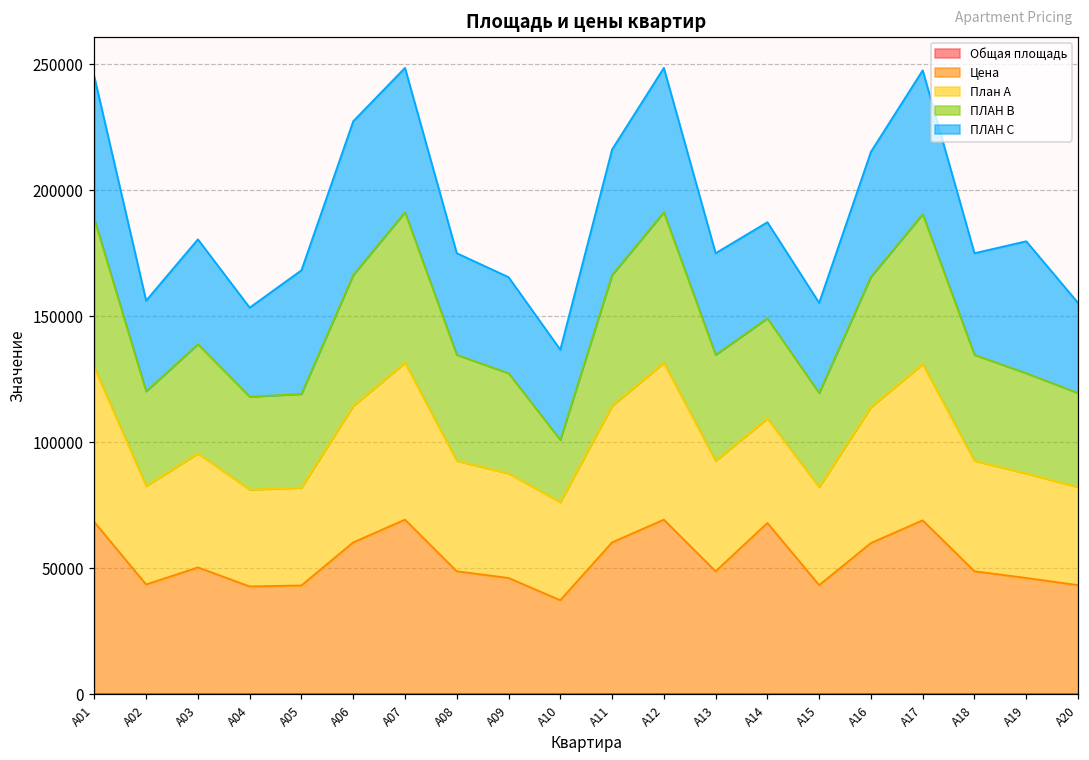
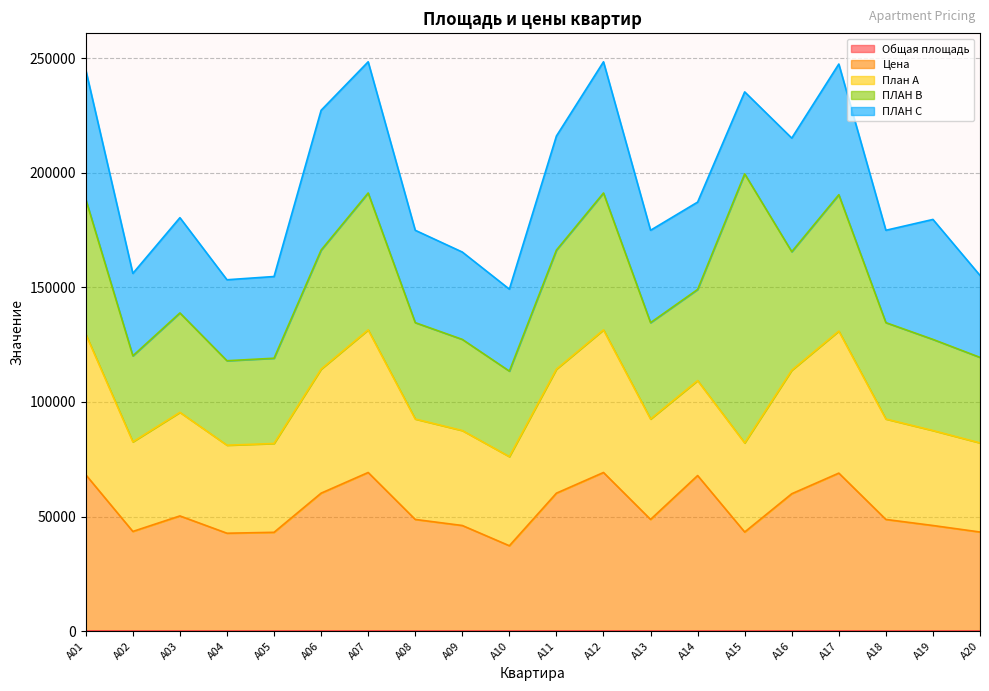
  {
    "Общая площадь": {
      "А01": 0,
      "А02": 0,
      "А03": 0,
      "А04": 0,
      "А05": 0,
      "А06": 0,
      "А07": 0,
      "А08": 0,
      "А09": 0,
      "А10": 0,
      "А11": 0,
      "А12": 0,
      "А13": 0,
      "А14": 0,
      "А15": 0,
      "А16": 0,
      "А17": 0,
      "А18": 0,
      "А19": 0,
      "А20": 0
    },
    "Цена": {
      "А01": 68000,
      "А02": 43000,
      "А03": 50000,
      "А04": 43000,
      "А05": 43000,
      "А06": 60000,
      "А07": 69000,
      "А08": 49000,
      "А09": 46000,
      "А10": 37000,
      "А11": 60000,
      "А12": 69000,
      "А13": 49000,
      "А14": 68000,
      "А15": 43000,
      "А16": 60000,
      "А17": 69000,
      "А18": 49000,
      "А19": 46000,
      "А20": 43000
    },
    "План А": {
      "А01": 61000,
      "А02": 39000,
      "А03": 45000,
      "А04": 38000,
      "А05": 39000,
      "А06": 54000,
      "А07": 62000,
      "А08": 44000,
      "А09": 41000,
      "А10": 39000,
      "А11": 54000,
      "А12": 62000,
      "А13": 44000,
      "А14": 41000,
      "А15": 39000,
      "А16": 54000,
      "А17": 62000,
      "А18": 44000,
      "А19": 41000,
      "А20": 39000
    },
    "ПЛАН В": {
      "А01": 59000,
      "А02": 38000,
      "А03": 43000,
      "А04": 37000,
      "А05": 37000,
      "А06": 52000,
      "А07": 60000,
      "А08": 42000,
      "А09": 40000,
-     "А10": 25000,
+     "А10": 37000,
      "А11": 52000,
      "А12": 60000,
      "А13": 42000,
      "А14": 40000,
-     "А15": 37000,
+     "А15": 117000,
      "А16": 52000,
      "А17": 60000,
      "А18": 42000,
      "А19": 40000,
      "А20": 37000
    },
    "ПЛАН С": {
      "А01": 56000,
      "А02": 36000,
      "А03": 42000,
      "А04": 35000,
-     "А05": 49000,
+     "А05": 36000,
      "А06": 61000,
      "А07": 57000,
      "А08": 40000,
      "А09": 38000,
      "А10": 36000,
      "А11": 50000,
      "А12": 57000,
      "А13": 40000,
      "А14": 38000,
      "А15": 36000,
      "А16": 50000,
      "А17": 57000,
      "А18": 40000,
      "А19": 52000,
      "А20": 36000
    }
  }
